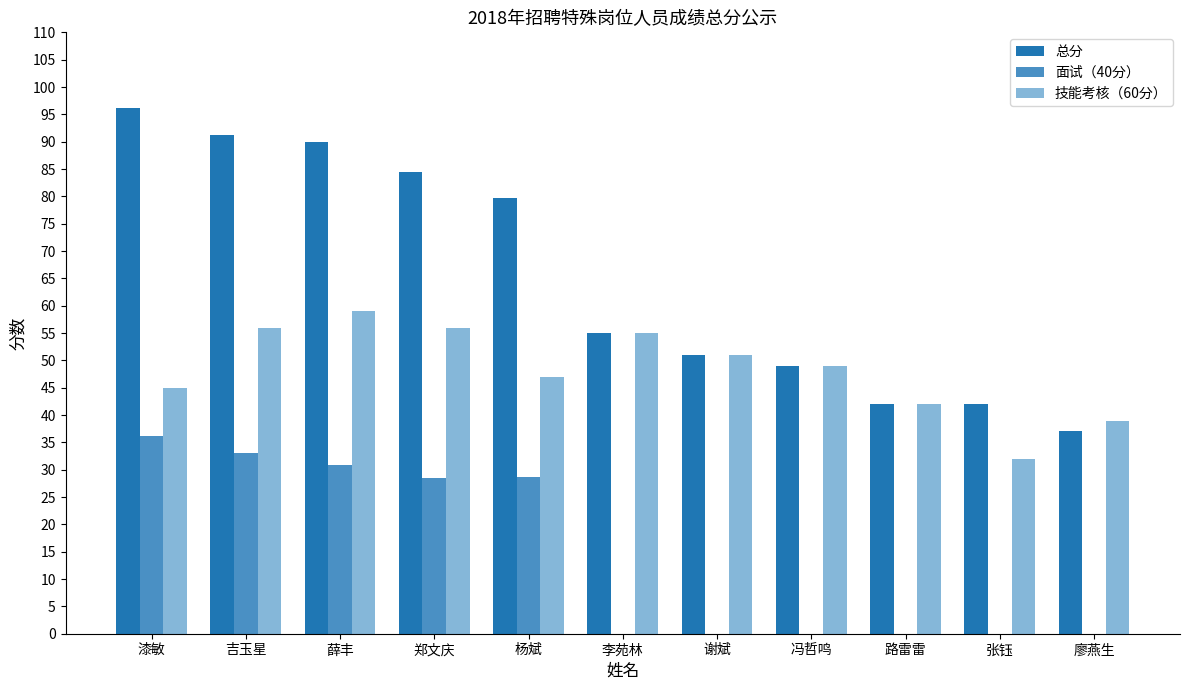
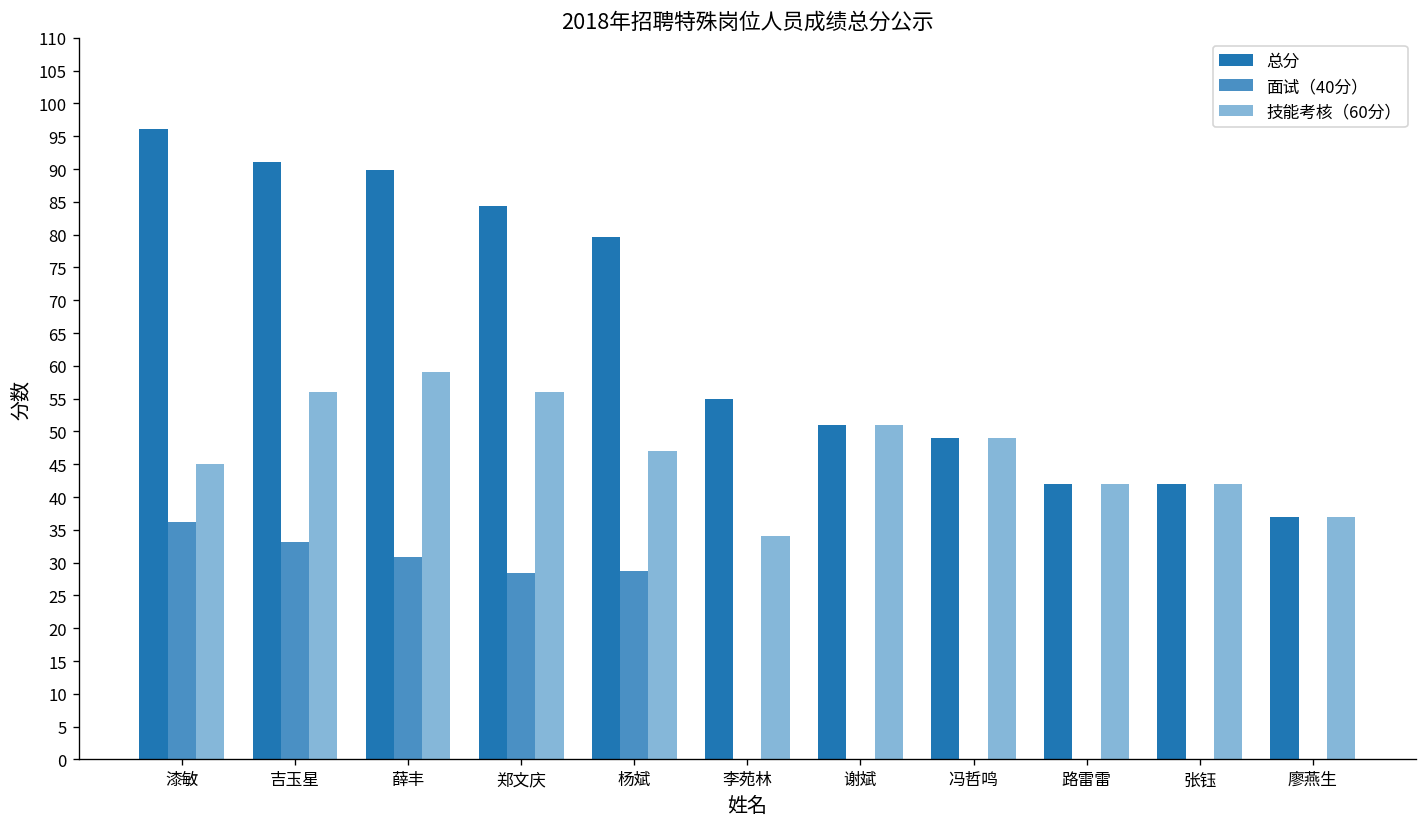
  {
    "技能考核（60分）": {
      "漆敏": 45,
      "吉玉星": 56,
      "薛丰": 59,
      "郑文庆": 56,
      "杨斌": 47,
-     "李苑林": 55,
+     "李苑林": 34,
      "谢斌": 51,
      "冯哲鸣": 49,
      "路雷雷": 42,
-     "张钰": 32,
-     "廖燕生": 39
+     "张钰": 42,
+     "廖燕生": 37
    }
  }
